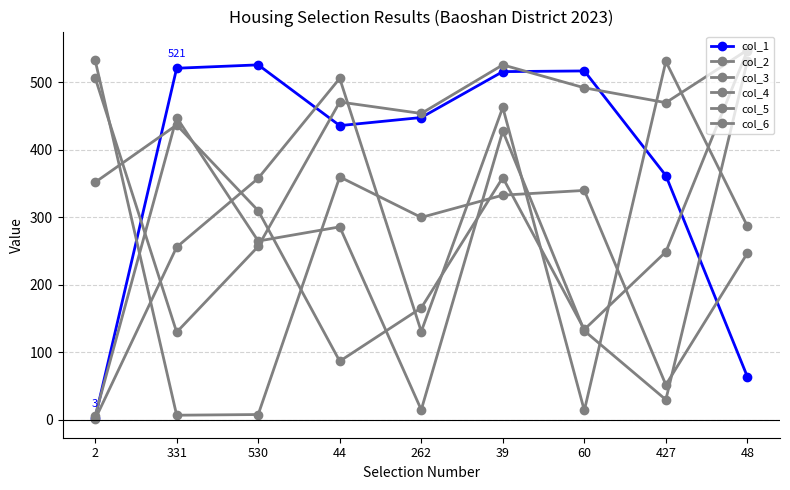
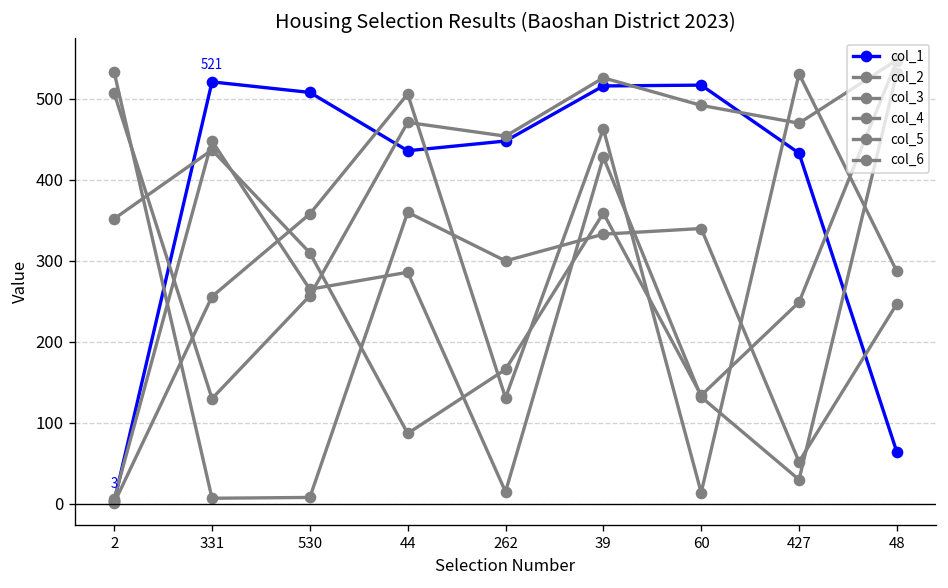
  {
    "col_1": {
-     "530": 530,
+     "530": 510,
      "44": 440,
      "262": 450,
      "39": 520,
      "60": 520,
-     "427": 360,
+     "427": 430,
      "48": 60
    }
  }
